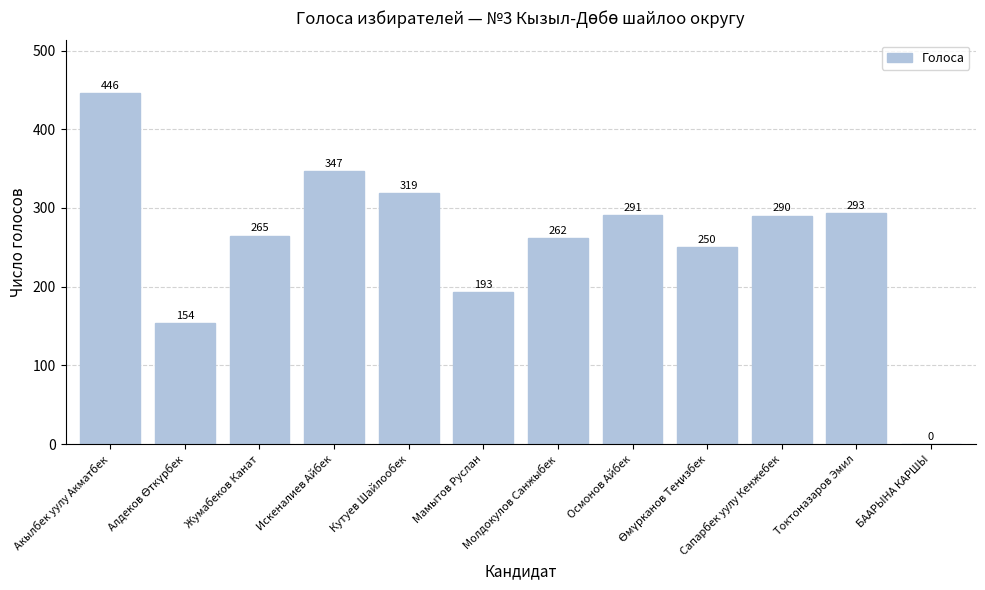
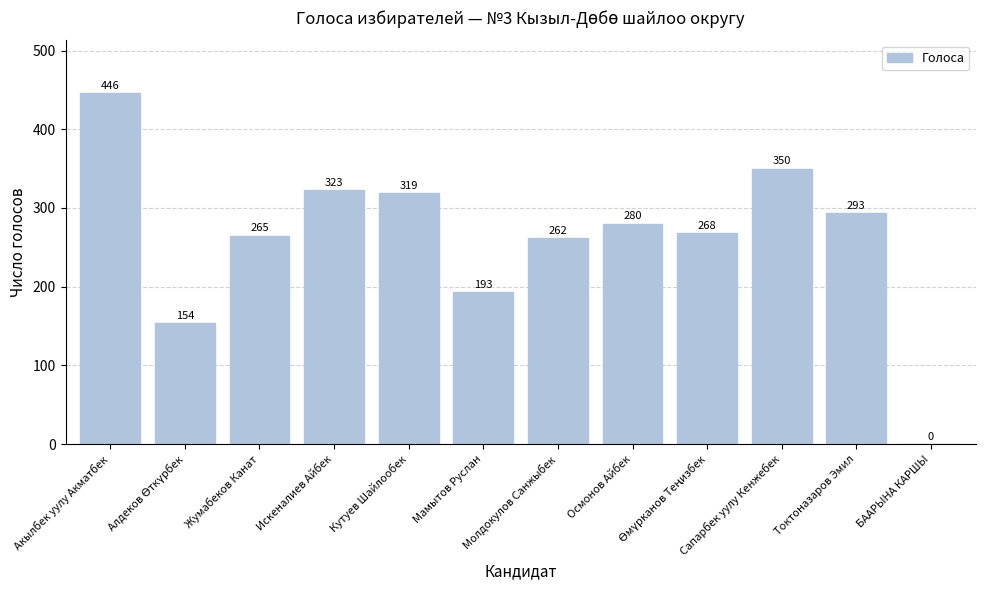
  {
    "Акылбек уулу Акматбек": 446,
    "Алдеков Өткүрбек": 154,
    "Жумабеков Канат": 265,
-   "Искеналиев Айбек": 347,
+   "Искеналиев Айбек": 323,
    "Кутуев Шайлообек": 319,
    "Мамытов Руслан": 193,
    "Молдокулов Санжыбек": 262,
-   "Осмонов Айбек": 291,
-   "Өмүрканов Теңизбек": 250,
-   "Сапарбек уулу Кенжебек": 290,
+   "Осмонов Айбек": 280,
+   "Өмүрканов Теңизбек": 268,
+   "Сапарбек уулу Кенжебек": 350,
    "Токтоназаров Эмил": 293,
    "БААРЫНА КАРШЫ": 0
  }
